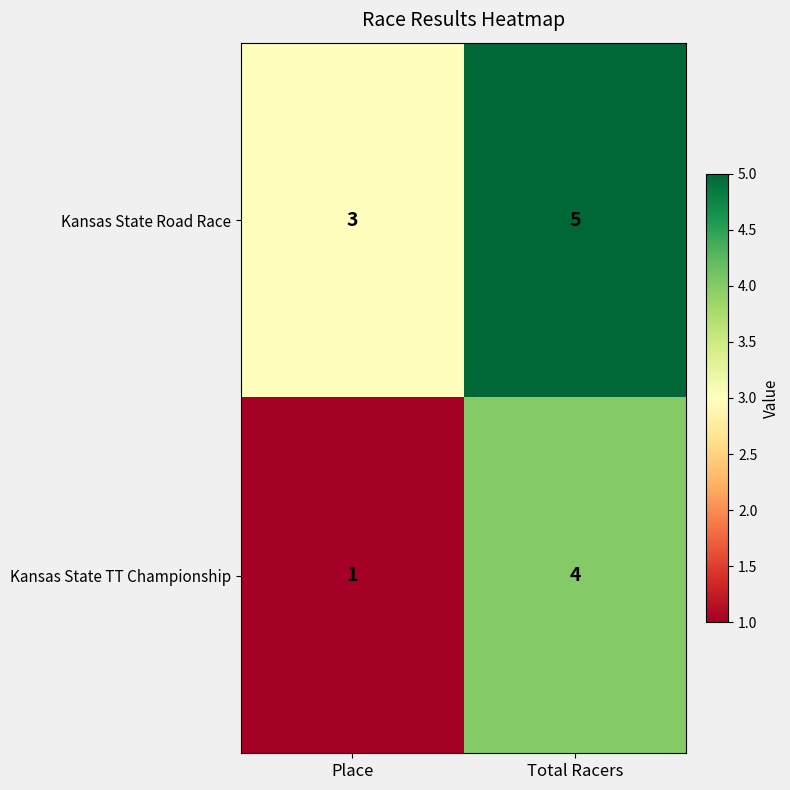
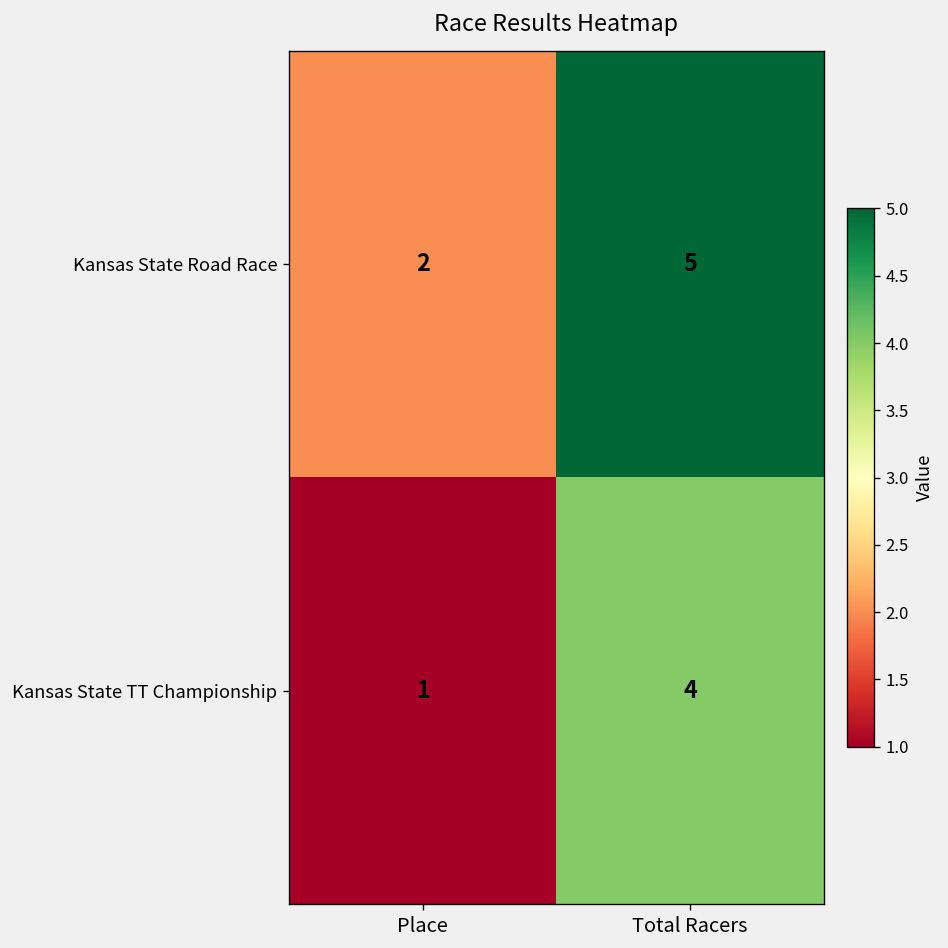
  {
    "Kansas State Road Race": {
-     "Place": 3,
+     "Place": 2,
      "Total Racers": 5
    },
    "Kansas State TT Championship": {
      "Place": 1,
      "Total Racers": 4
    }
  }
